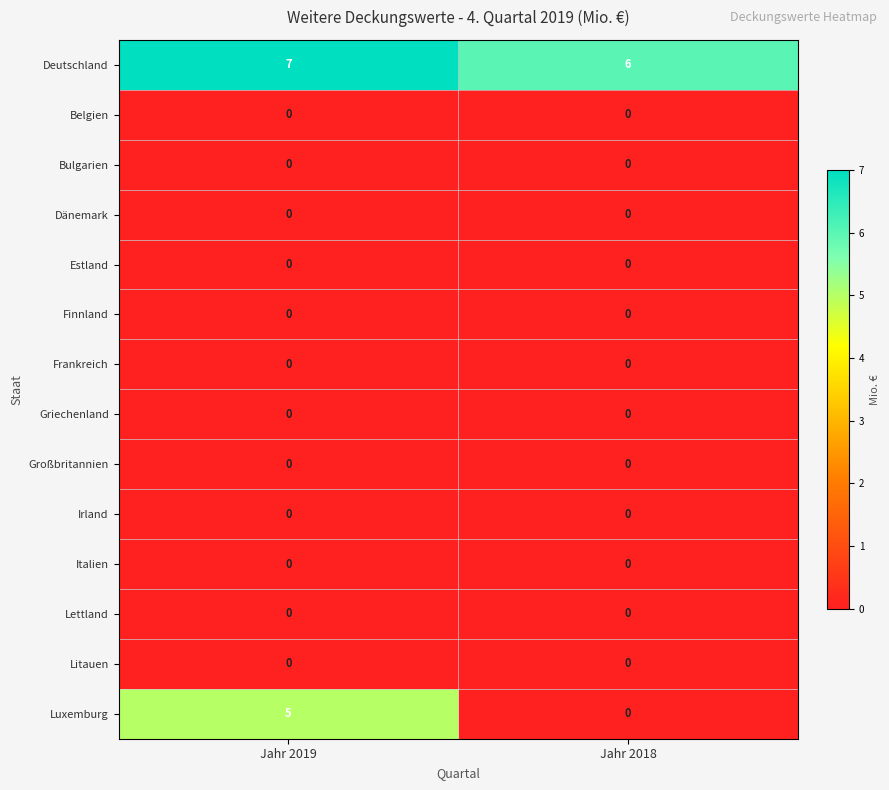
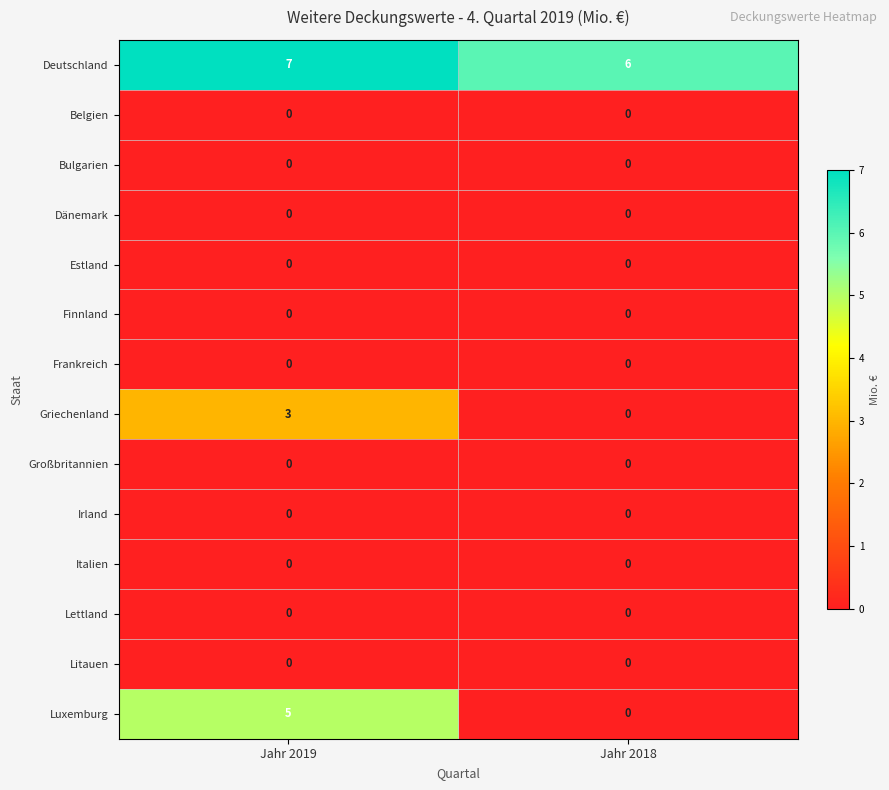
  {
    "Deutschland": {
      "Jahr 2019": 7,
      "Jahr 2018": 6
    },
    "Belgien": {
      "Jahr 2019": 0,
      "Jahr 2018": 0
    },
    "Bulgarien": {
      "Jahr 2019": 0,
      "Jahr 2018": 0
    },
    "Dänemark": {
      "Jahr 2019": 0,
      "Jahr 2018": 0
    },
    "Estland": {
      "Jahr 2019": 0,
      "Jahr 2018": 0
    },
    "Finnland": {
      "Jahr 2019": 0,
      "Jahr 2018": 0
    },
    "Frankreich": {
      "Jahr 2019": 0,
      "Jahr 2018": 0
    },
    "Griechenland": {
-     "Jahr 2019": 0,
+     "Jahr 2019": 3,
      "Jahr 2018": 0
    },
    "Großbritannien": {
      "Jahr 2019": 0,
      "Jahr 2018": 0
    },
    "Irland": {
      "Jahr 2019": 0,
      "Jahr 2018": 0
    },
    "Italien": {
      "Jahr 2019": 0,
      "Jahr 2018": 0
    },
    "Lettland": {
      "Jahr 2019": 0,
      "Jahr 2018": 0
    },
    "Litauen": {
      "Jahr 2019": 0,
      "Jahr 2018": 0
    },
    "Luxemburg": {
      "Jahr 2019": 5,
      "Jahr 2018": 0
    }
  }
